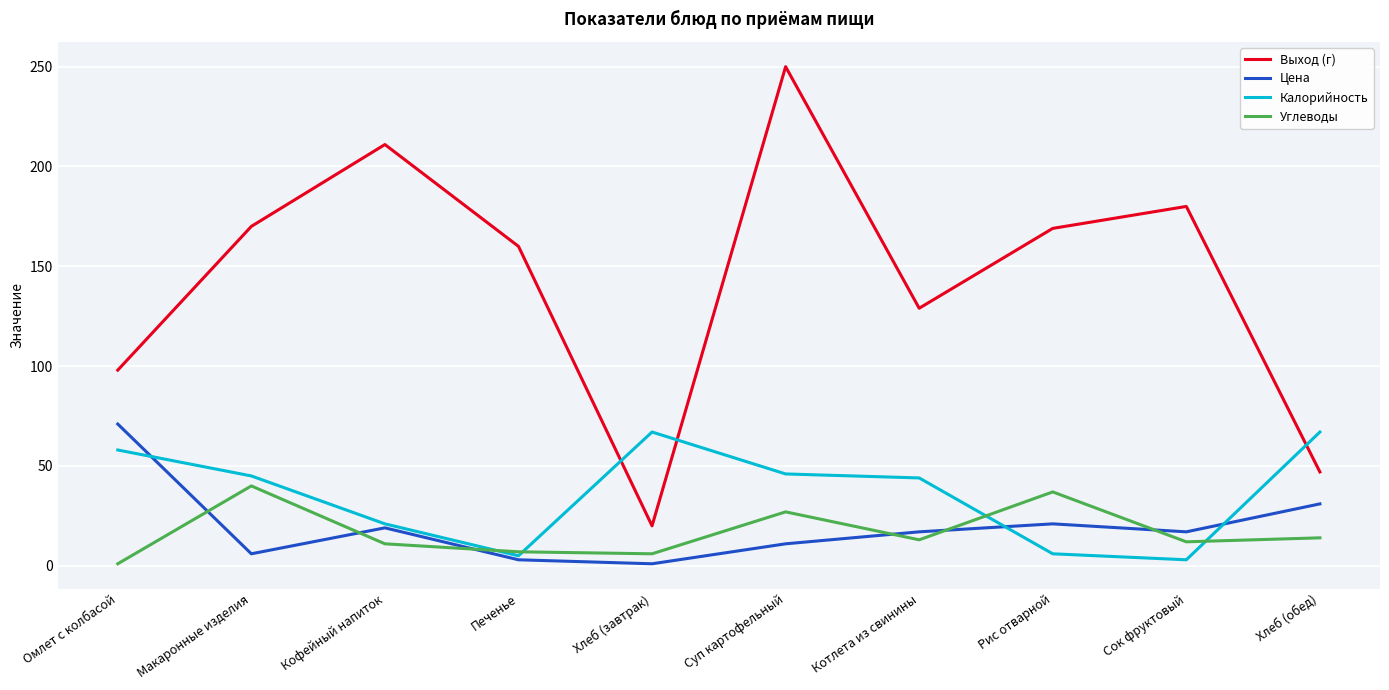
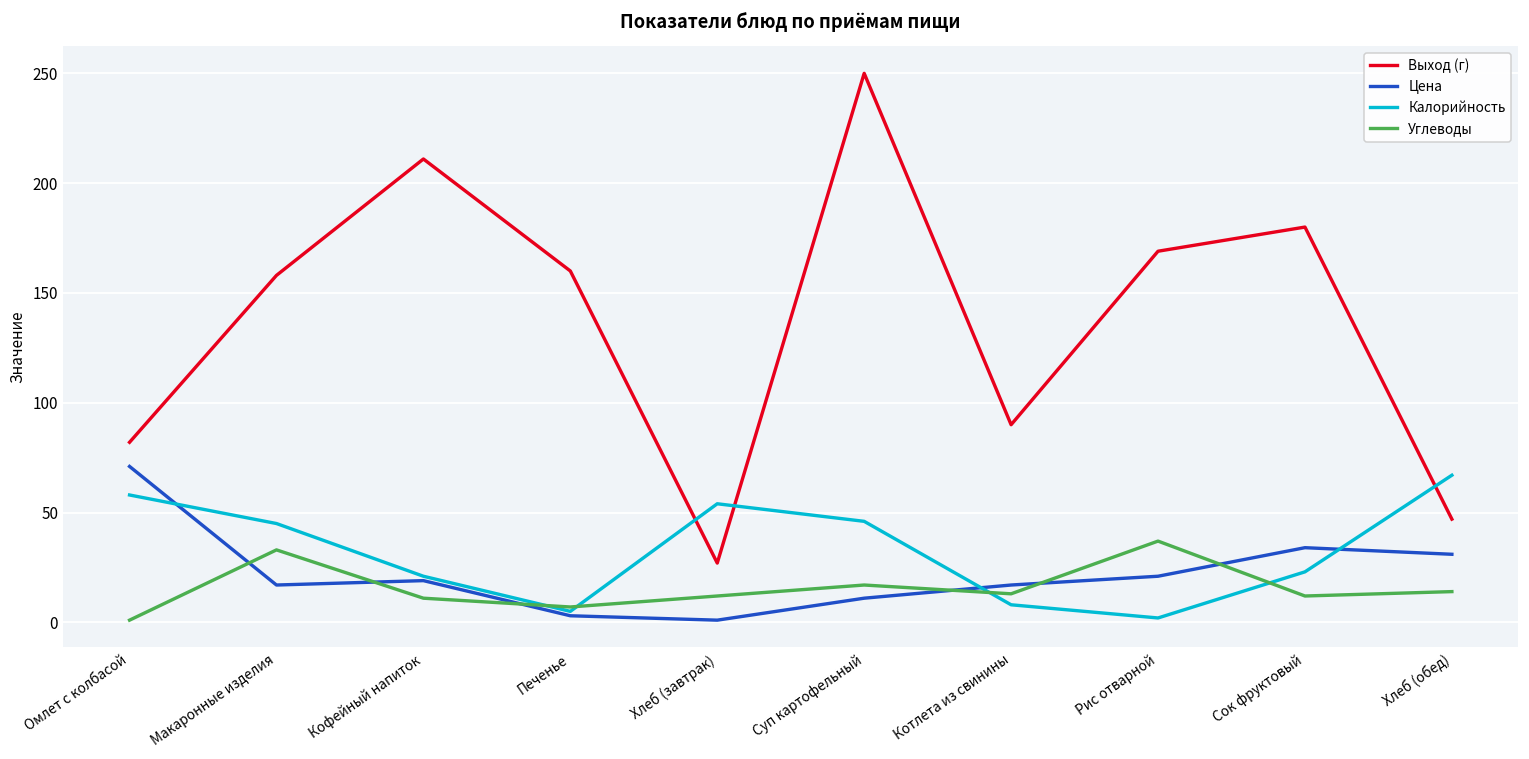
  {
    "Выход (г)": {
-     "Омлет с колбасой": 98,
-     "Макаронные изделия": 170,
+     "Омлет с колбасой": 82,
+     "Макаронные изделия": 158,
      "Кофейный напиток": 211,
      "Печенье": 160,
-     "Хлеб (завтрак)": 20,
+     "Хлеб (завтрак)": 27,
      "Суп картофельный": 250,
-     "Котлета из свинины": 129,
+     "Котлета из свинины": 90,
      "Рис отварной": 169,
      "Сок фруктовый": 180,
      "Хлеб (обед)": 47
    },
    "Цена": {
      "Омлет с колбасой": 71,
-     "Макаронные изделия": 6,
+     "Макаронные изделия": 17,
      "Кофейный напиток": 19,
      "Печенье": 3,
      "Хлеб (завтрак)": 1,
      "Суп картофельный": 11,
      "Котлета из свинины": 17,
      "Рис отварной": 21,
-     "Сок фруктовый": 17,
+     "Сок фруктовый": 34,
      "Хлеб (обед)": 31
    },
    "Калорийность": {
      "Омлет с колбасой": 58,
      "Макаронные изделия": 45,
      "Кофейный напиток": 21,
      "Печенье": 5,
-     "Хлеб (завтрак)": 67,
+     "Хлеб (завтрак)": 54,
      "Суп картофельный": 46,
-     "Котлета из свинины": 44,
-     "Рис отварной": 6,
-     "Сок фруктовый": 3,
+     "Котлета из свинины": 8,
+     "Рис отварной": 2,
+     "Сок фруктовый": 23,
      "Хлеб (обед)": 67
    },
    "Углеводы": {
      "Омлет с колбасой": 1,
-     "Макаронные изделия": 40,
+     "Макаронные изделия": 33,
      "Кофейный напиток": 11,
      "Печенье": 7,
-     "Хлеб (завтрак)": 6,
-     "Суп картофельный": 27,
+     "Хлеб (завтрак)": 12,
+     "Суп картофельный": 17,
      "Котлета из свинины": 13,
      "Рис отварной": 37,
      "Сок фруктовый": 12,
      "Хлеб (обед)": 14
    }
  }
